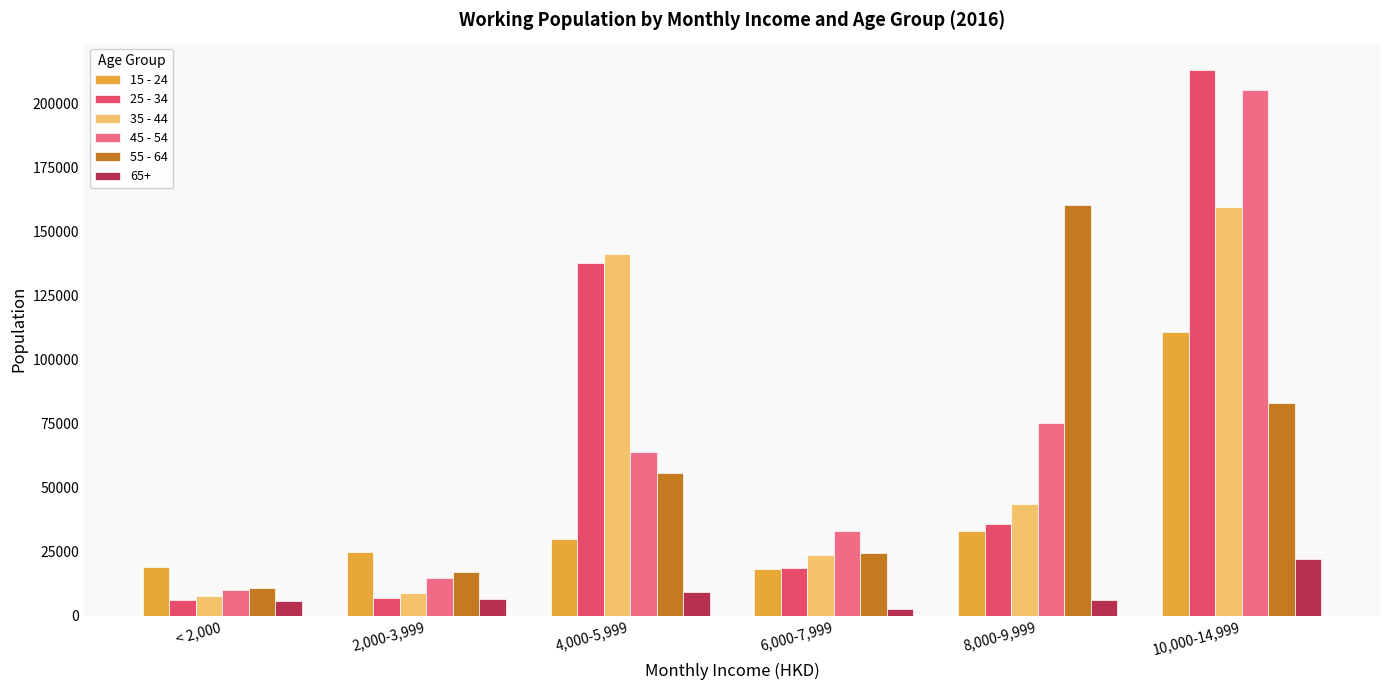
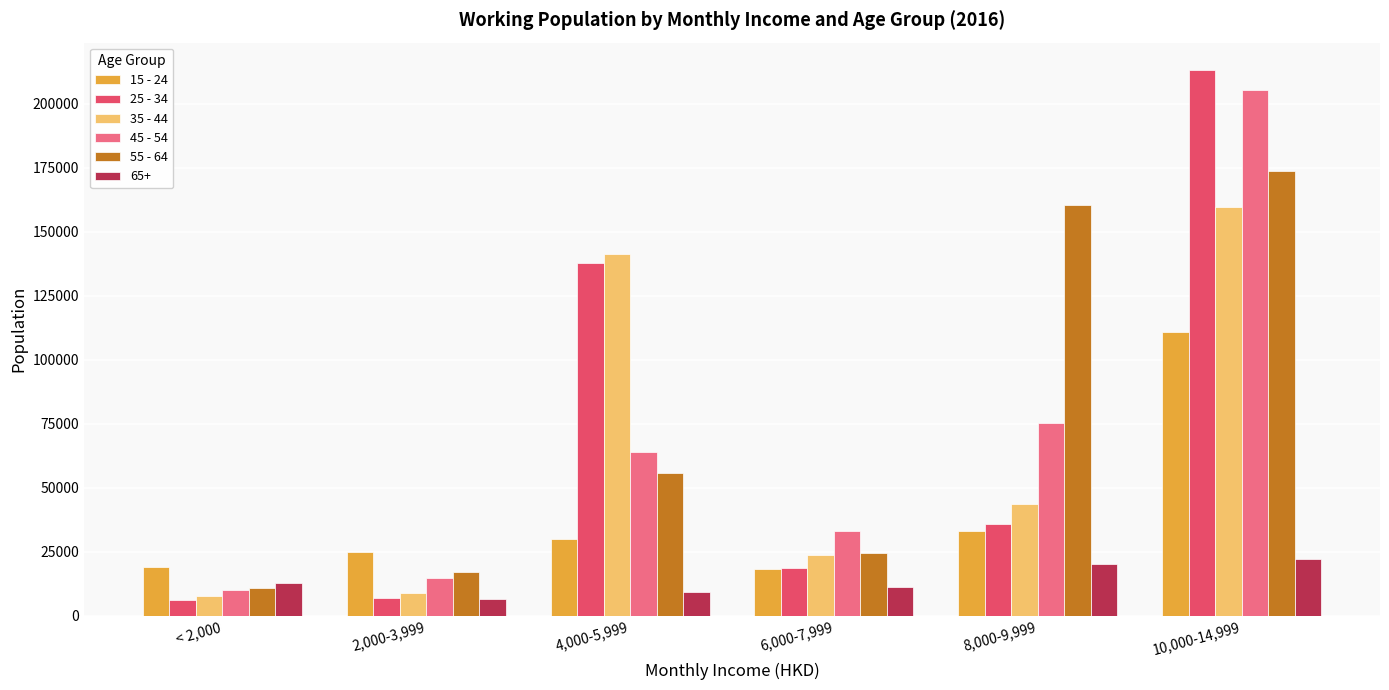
  {
    "55 - 64": {
      "< 2,000": 11000,
      "2,000-3,999": 17000,
      "4,000-5,999": 56000,
      "6,000-7,999": 25000,
      "8,000-9,999": 160000,
-     "10,000-14,999": 83000
+     "10,000-14,999": 174000
    },
    "65+": {
-     "< 2,000": 6000,
+     "< 2,000": 13000,
      "2,000-3,999": 7000,
      "4,000-5,999": 9000,
-     "6,000-7,999": 3000,
-     "8,000-9,999": 6000,
+     "6,000-7,999": 11000,
+     "8,000-9,999": 20000,
      "10,000-14,999": 22000
    }
  }
